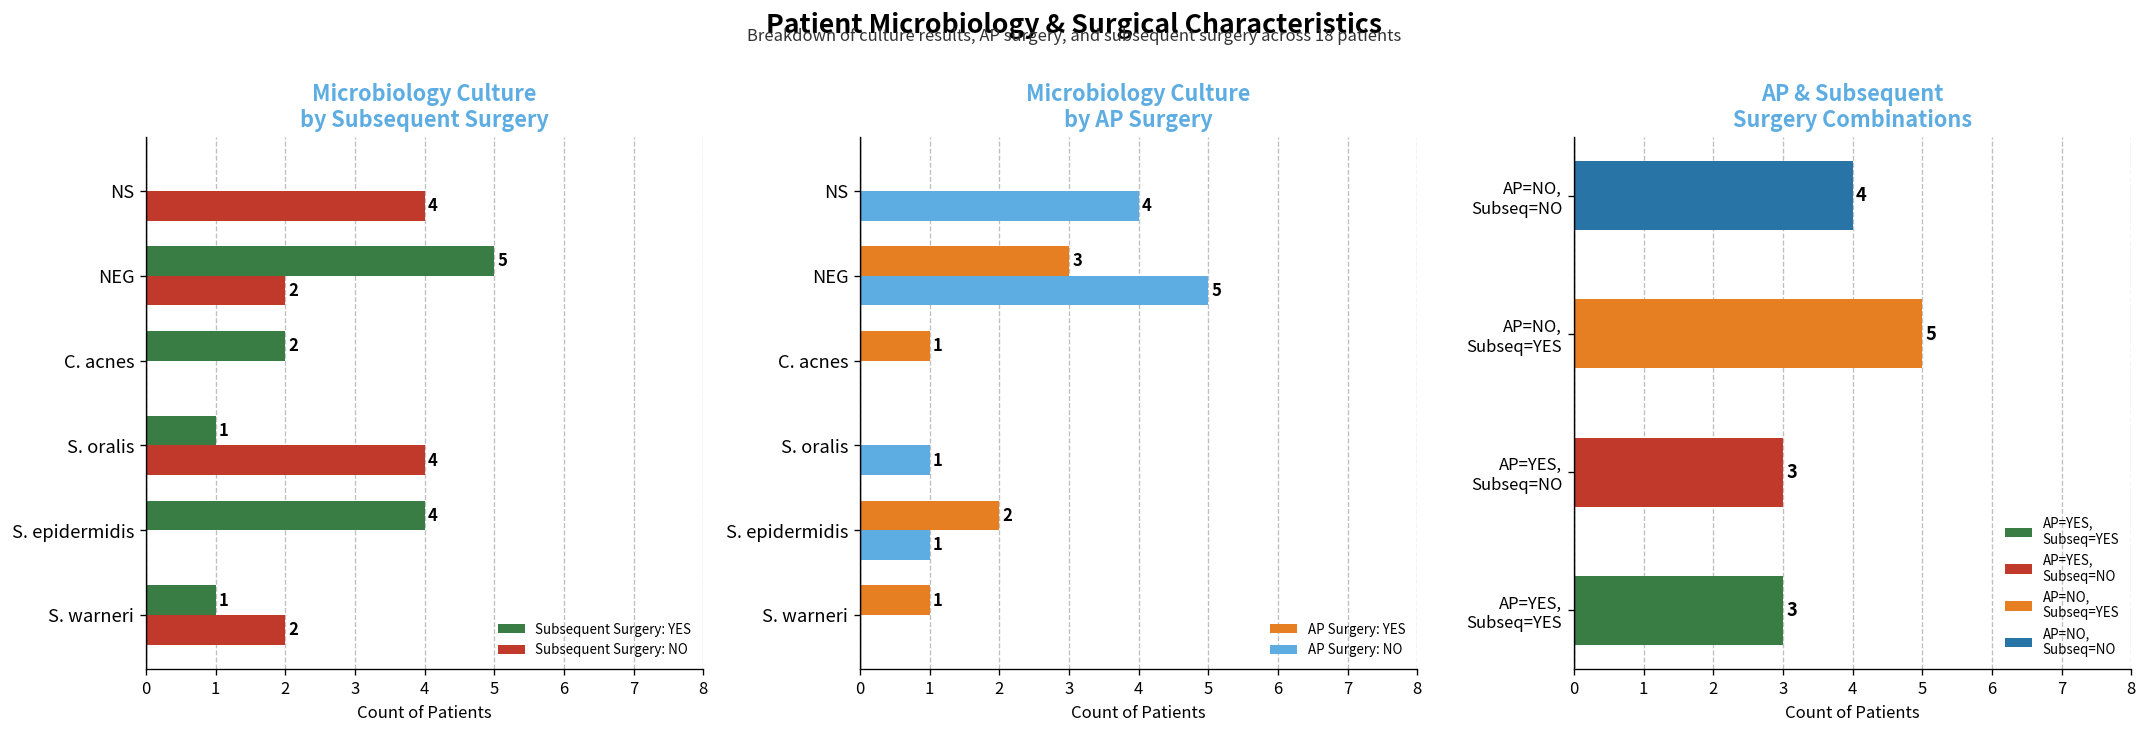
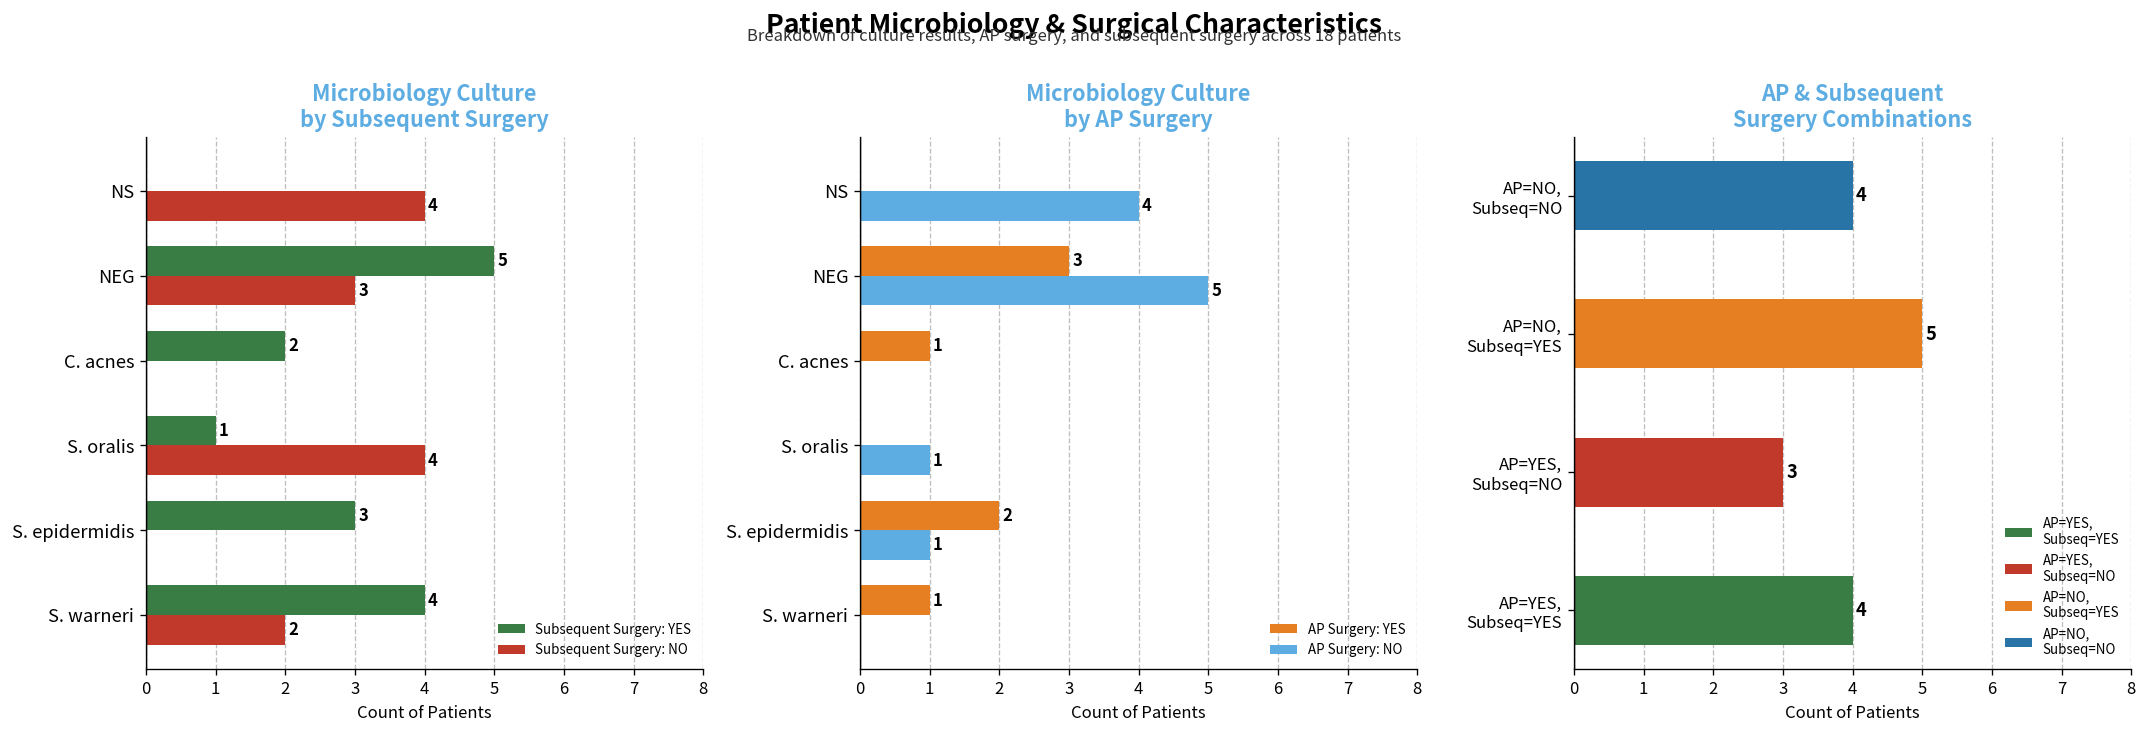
  {
    "Microbiology Culture by Subsequent Surgery": {
      "Subsequent Surgery: YES": {
        "NEG": 5,
        "C. acnes": 2,
        "S. oralis": 1,
-       "S. epidermidis": 4,
-       "S. warneri": 1
+       "S. epidermidis": 3,
+       "S. warneri": 4
      },
      "Subsequent Surgery: NO": {
        "NS": 4,
-       "NEG": 2,
+       "NEG": 3,
        "S. oralis": 4,
        "S. warneri": 2
      }
    },
    "Microbiology Culture by AP Surgery": {
      "AP Surgery: YES": {
        "NEG": 3,
        "C. acnes": 1,
        "S. epidermidis": 2,
        "S. warneri": 1
      },
      "AP Surgery: NO": {
        "NS": 4,
        "NEG": 5,
        "S. oralis": 1,
        "S. epidermidis": 1
      }
    },
    "AP & Subsequent Surgery Combinations": {
      "AP=NO, Subseq=NO": 4,
      "AP=NO, Subseq=YES": 5,
      "AP=YES, Subseq=NO": 3,
-     "AP=YES, Subseq=YES": 3
+     "AP=YES, Subseq=YES": 4
    }
  }
